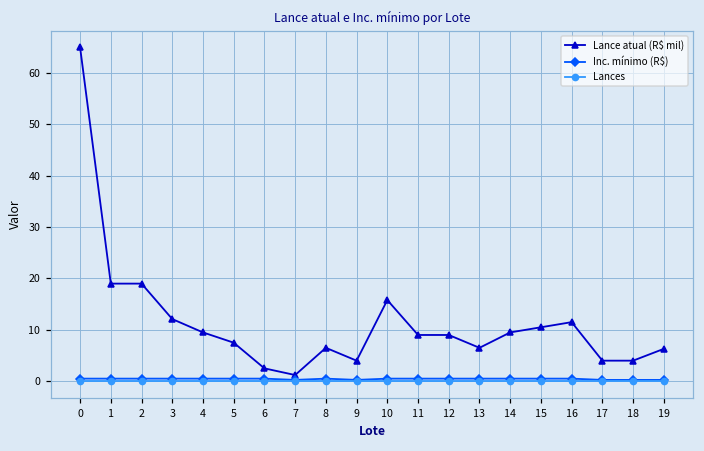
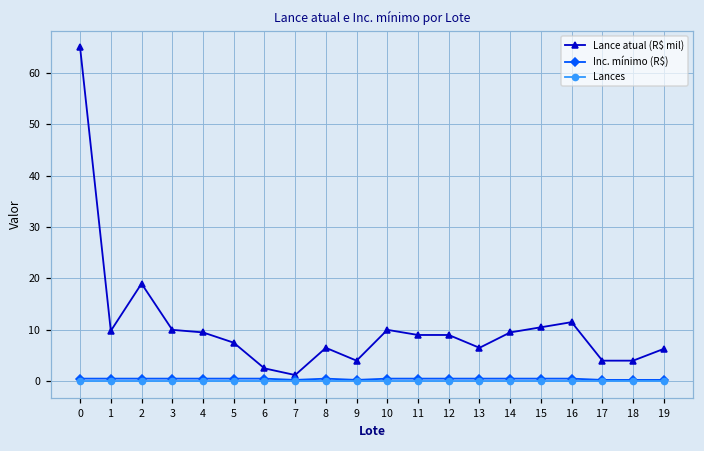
  {
    "Lance atual (R$ mil)": {
      "0": 65,
-     "1": 19,
+     "1": 10,
      "2": 19,
-     "3": 12,
+     "3": 10,
      "4": 10,
      "5": 8,
      "6": 3,
      "7": 1,
      "8": 7,
      "9": 4,
-     "10": 16,
+     "10": 10,
      "11": 9,
      "12": 9,
      "13": 7,
      "14": 10,
      "15": 11,
      "16": 12,
      "17": 4,
      "18": 4,
      "19": 6
    }
  }
